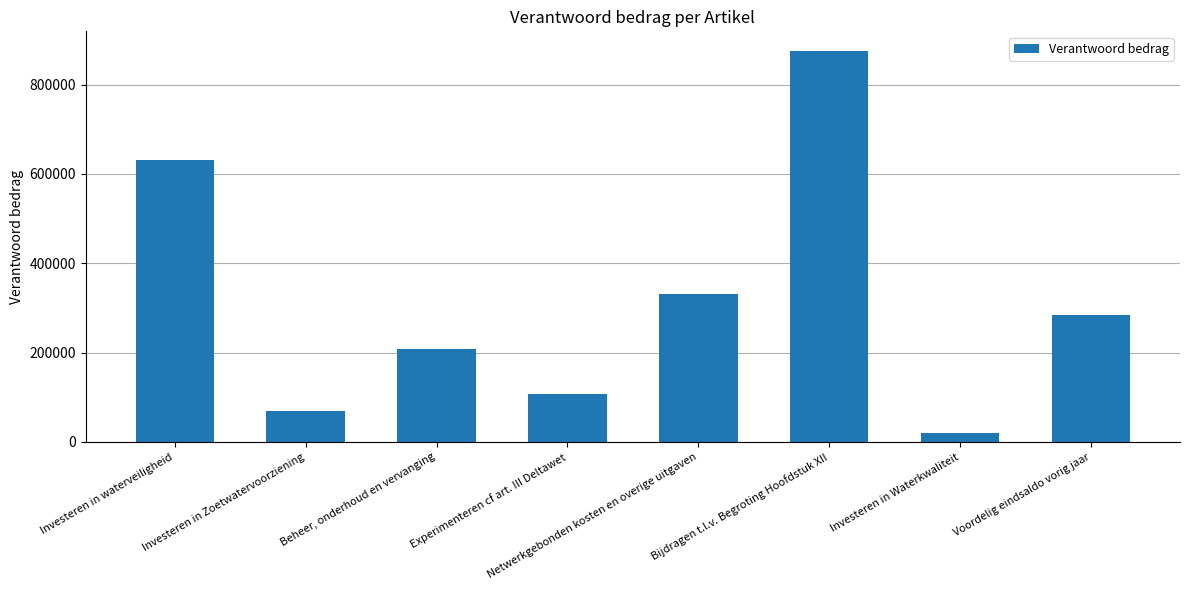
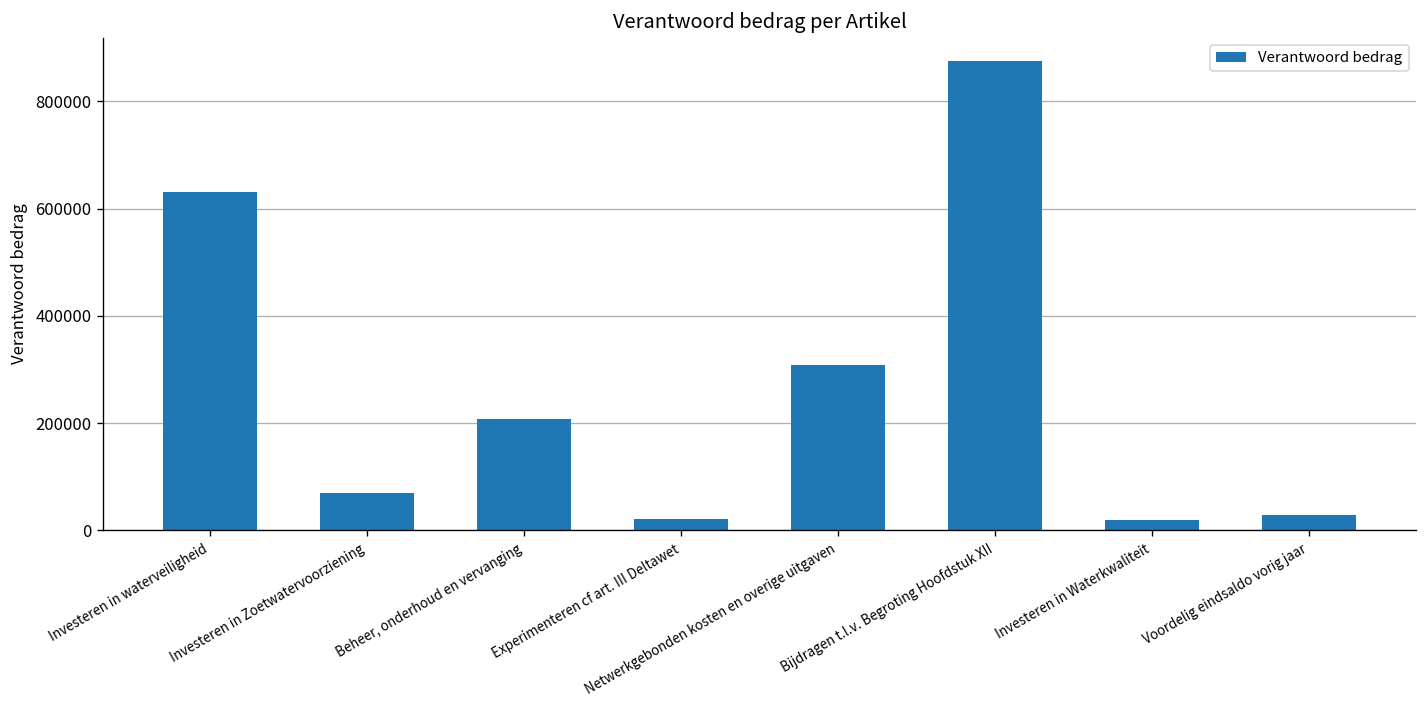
  {
    "Investeren in waterveiligheid": 630000,
    "Investeren in Zoetwatervoorziening": 70000,
    "Beheer, onderhoud en vervanging": 210000,
-   "Experimenteren cf art. III Deltawet": 110000,
-   "Netwerkgebonden kosten en overige uitgaven": 330000,
+   "Experimenteren cf art. III Deltawet": 20000,
+   "Netwerkgebonden kosten en overige uitgaven": 310000,
    "Bijdragen t.l.v. Begroting Hoofdstuk XII": 880000,
    "Investeren in Waterkwaliteit": 20000,
-   "Voordelig eindsaldo vorig jaar": 280000
+   "Voordelig eindsaldo vorig jaar": 30000
  }
